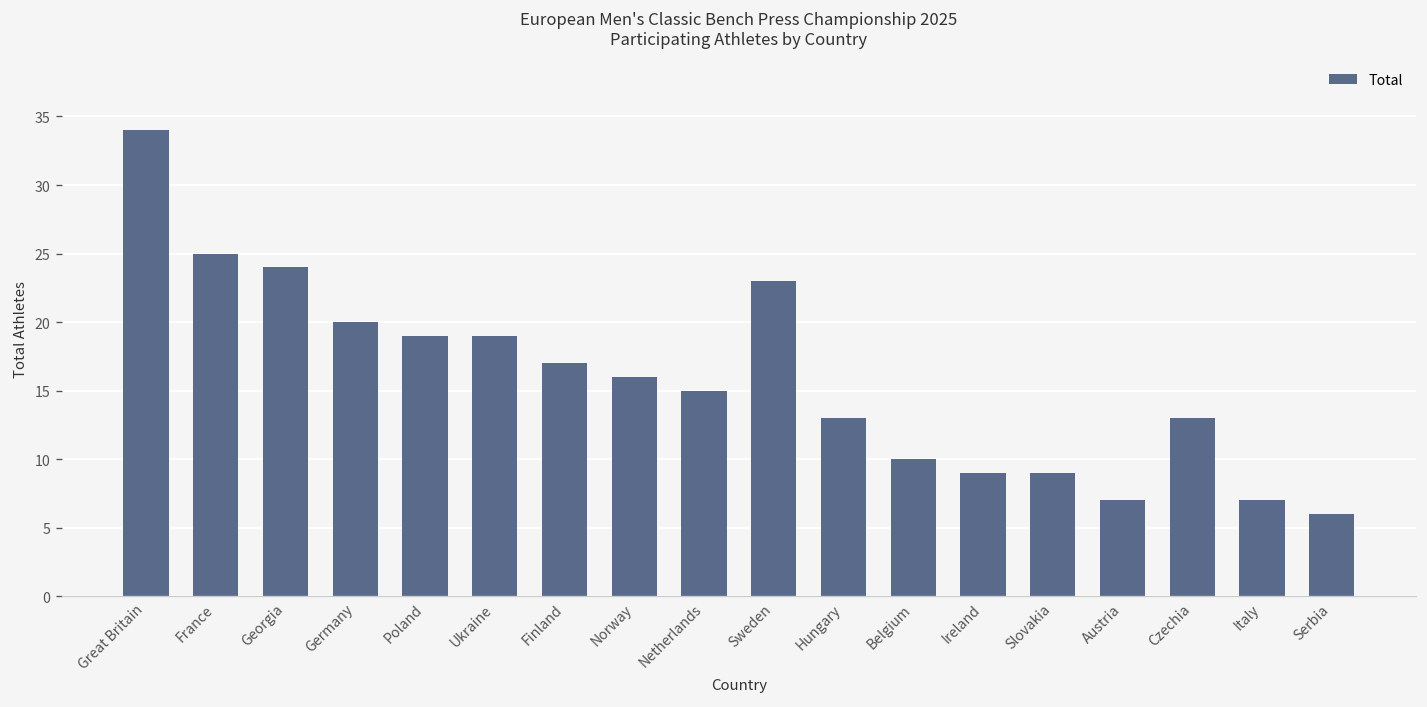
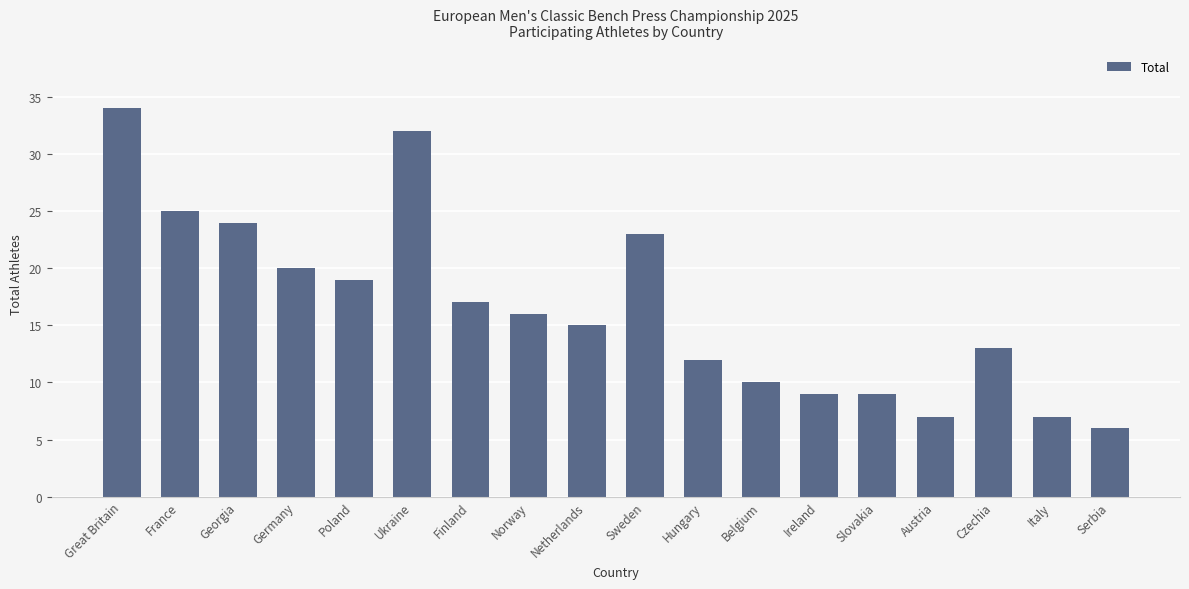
  {
    "Great Britain": 34,
    "France": 25,
    "Georgia": 24,
    "Germany": 20,
    "Poland": 19,
-   "Ukraine": 19,
+   "Ukraine": 32,
    "Finland": 17,
    "Norway": 16,
    "Netherlands": 15,
    "Sweden": 23,
-   "Hungary": 13,
+   "Hungary": 12,
    "Belgium": 10,
    "Ireland": 9,
    "Slovakia": 9,
    "Austria": 7,
    "Czechia": 13,
    "Italy": 7,
    "Serbia": 6
  }
